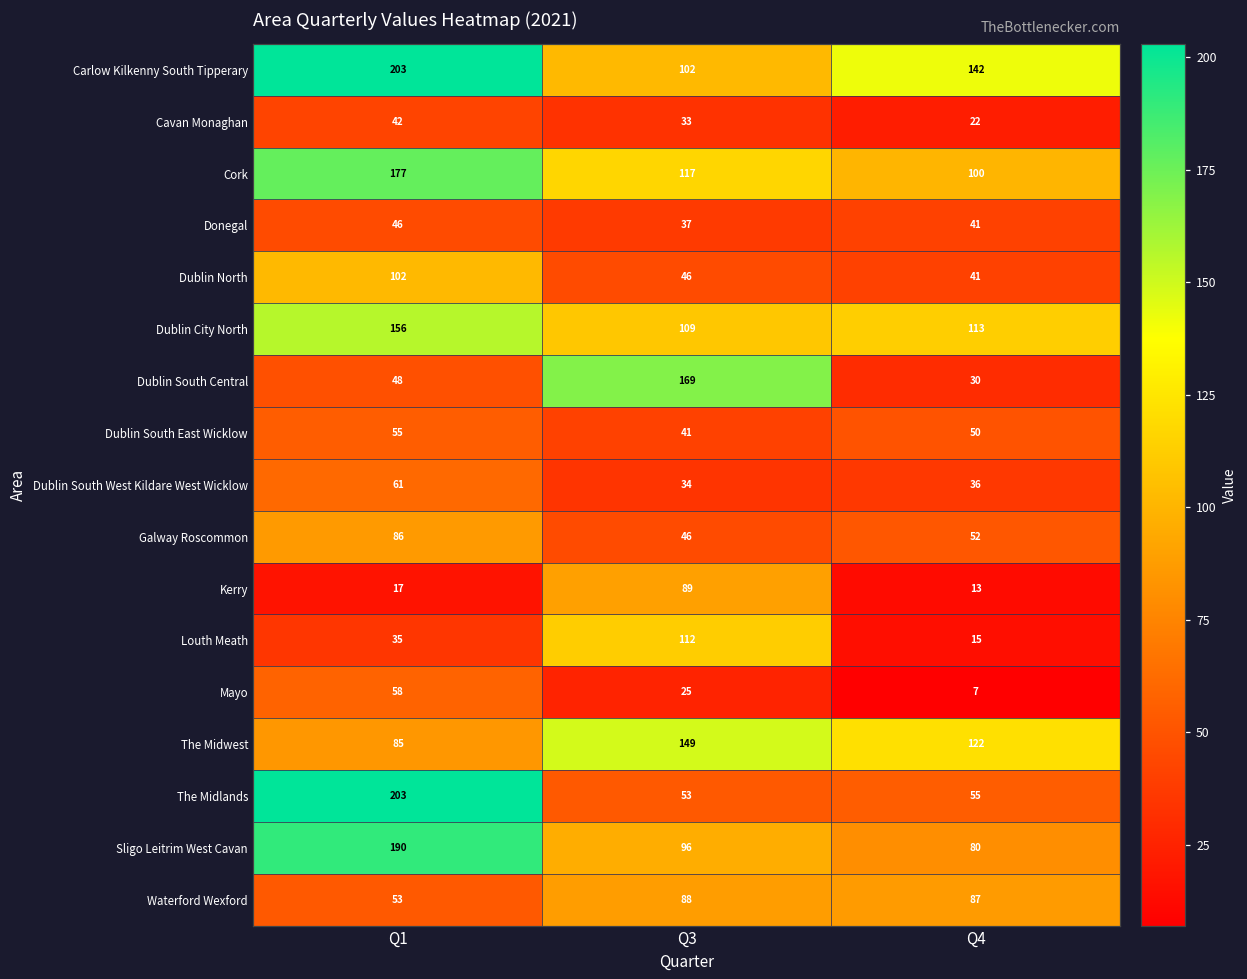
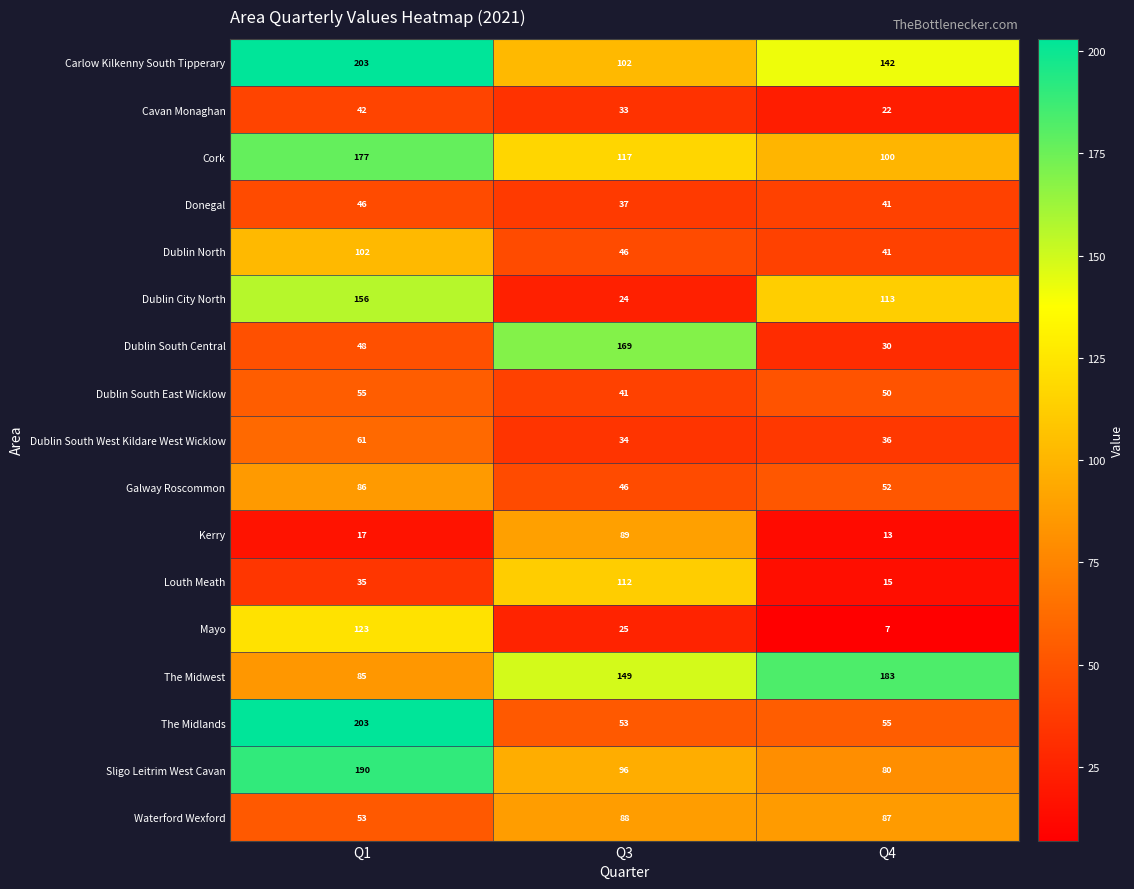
  {
    "Carlow Kilkenny South Tipperary": {
      "Q1": 203,
      "Q3": 102,
      "Q4": 142
    },
    "Cavan Monaghan": {
      "Q1": 42,
      "Q3": 33,
      "Q4": 22
    },
    "Cork": {
      "Q1": 177,
      "Q3": 117,
      "Q4": 100
    },
    "Donegal": {
      "Q1": 46,
      "Q3": 37,
      "Q4": 41
    },
    "Dublin North": {
      "Q1": 102,
      "Q3": 46,
      "Q4": 41
    },
    "Dublin City North": {
      "Q1": 156,
-     "Q3": 109,
+     "Q3": 24,
      "Q4": 113
    },
    "Dublin South Central": {
      "Q1": 48,
      "Q3": 169,
      "Q4": 30
    },
    "Dublin South East Wicklow": {
      "Q1": 55,
      "Q3": 41,
      "Q4": 50
    },
    "Dublin South West Kildare West Wicklow": {
      "Q1": 61,
      "Q3": 34,
      "Q4": 36
    },
    "Galway Roscommon": {
      "Q1": 86,
      "Q3": 46,
      "Q4": 52
    },
    "Kerry": {
      "Q1": 17,
      "Q3": 89,
      "Q4": 13
    },
    "Louth Meath": {
      "Q1": 35,
      "Q3": 112,
      "Q4": 15
    },
    "Mayo": {
-     "Q1": 58,
+     "Q1": 123,
      "Q3": 25,
      "Q4": 7
    },
    "The Midwest": {
      "Q1": 85,
      "Q3": 149,
-     "Q4": 122
+     "Q4": 183
    },
    "The Midlands": {
      "Q1": 203,
      "Q3": 53,
      "Q4": 55
    },
    "Sligo Leitrim West Cavan": {
      "Q1": 190,
      "Q3": 96,
      "Q4": 80
    },
    "Waterford Wexford": {
      "Q1": 53,
      "Q3": 88,
      "Q4": 87
    }
  }
